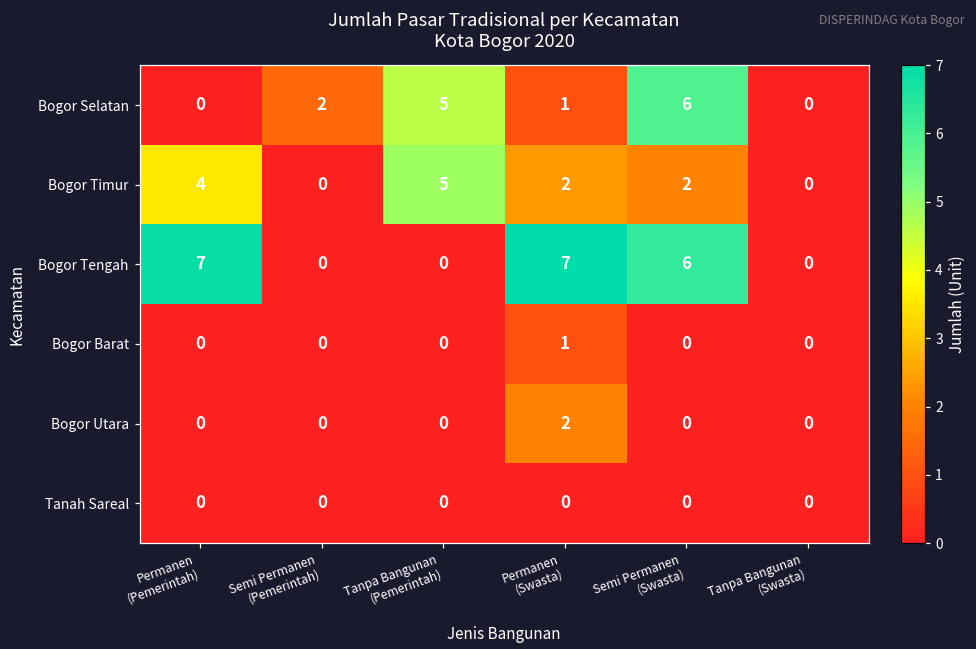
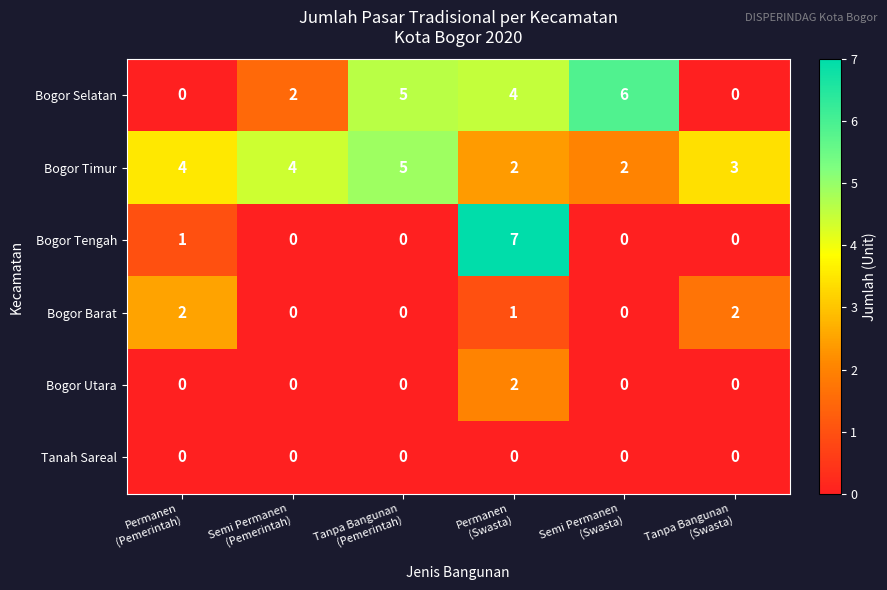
  {
    "Bogor Selatan": {
      "Permanen (Pemerintah)": 0,
      "Semi Permanen (Pemerintah)": 2,
      "Tanpa Bangunan (Pemerintah)": 5,
-     "Permanen (Swasta)": 1,
+     "Permanen (Swasta)": 4,
      "Semi Permanen (Swasta)": 6,
      "Tanpa Bangunan (Swasta)": 0
    },
    "Bogor Timur": {
      "Permanen (Pemerintah)": 4,
-     "Semi Permanen (Pemerintah)": 0,
+     "Semi Permanen (Pemerintah)": 4,
      "Tanpa Bangunan (Pemerintah)": 5,
      "Permanen (Swasta)": 2,
      "Semi Permanen (Swasta)": 2,
-     "Tanpa Bangunan (Swasta)": 0
+     "Tanpa Bangunan (Swasta)": 3
    },
    "Bogor Tengah": {
-     "Permanen (Pemerintah)": 7,
+     "Permanen (Pemerintah)": 1,
      "Semi Permanen (Pemerintah)": 0,
      "Tanpa Bangunan (Pemerintah)": 0,
      "Permanen (Swasta)": 7,
-     "Semi Permanen (Swasta)": 6,
+     "Semi Permanen (Swasta)": 0,
      "Tanpa Bangunan (Swasta)": 0
    },
    "Bogor Barat": {
-     "Permanen (Pemerintah)": 0,
+     "Permanen (Pemerintah)": 2,
      "Semi Permanen (Pemerintah)": 0,
      "Tanpa Bangunan (Pemerintah)": 0,
      "Permanen (Swasta)": 1,
      "Semi Permanen (Swasta)": 0,
-     "Tanpa Bangunan (Swasta)": 0
+     "Tanpa Bangunan (Swasta)": 2
    },
    "Bogor Utara": {
      "Permanen (Pemerintah)": 0,
      "Semi Permanen (Pemerintah)": 0,
      "Tanpa Bangunan (Pemerintah)": 0,
      "Permanen (Swasta)": 2,
      "Semi Permanen (Swasta)": 0,
      "Tanpa Bangunan (Swasta)": 0
    },
    "Tanah Sareal": {
      "Permanen (Pemerintah)": 0,
      "Semi Permanen (Pemerintah)": 0,
      "Tanpa Bangunan (Pemerintah)": 0,
      "Permanen (Swasta)": 0,
      "Semi Permanen (Swasta)": 0,
      "Tanpa Bangunan (Swasta)": 0
    }
  }
